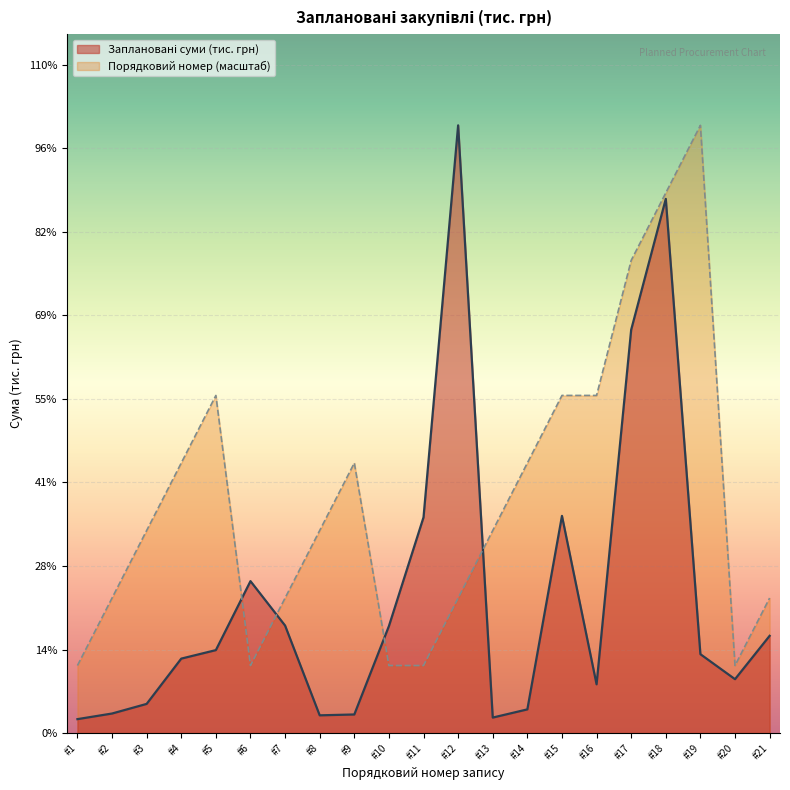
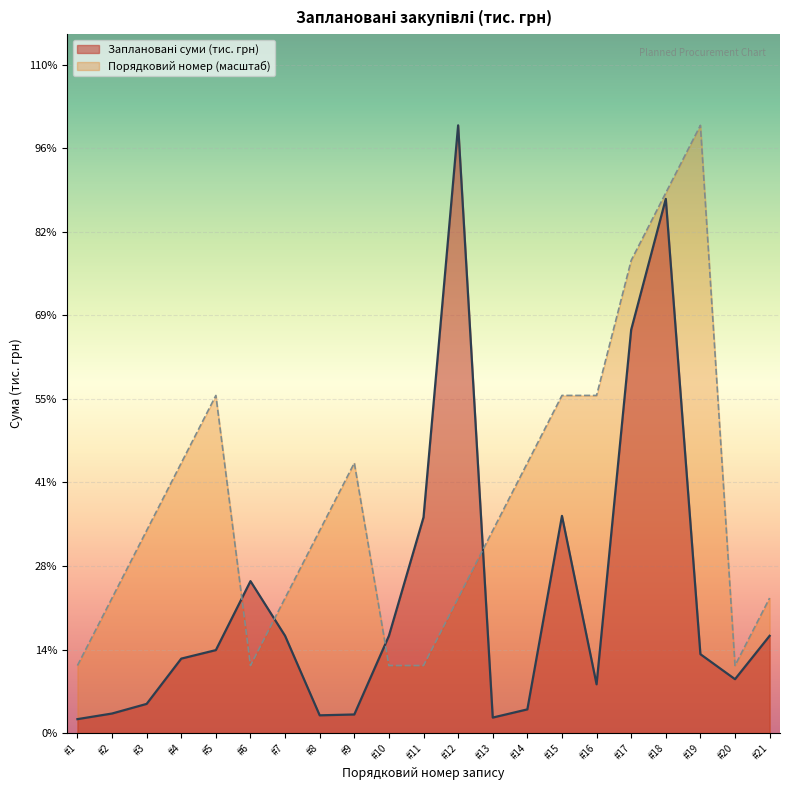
  {
    "Заплановані суми (тис. грн)": {
      "#1": "2%",
      "#2": "3%",
      "#3": "5%",
      "#4": "12%",
      "#5": "14%",
      "#6": "25%",
-     "#7": "18%",
+     "#7": "16%",
      "#8": "3%",
      "#9": "3%",
-     "#10": "18%",
+     "#10": "16%",
      "#11": "36%",
      "#12": "100%",
      "#13": "3%",
      "#14": "4%",
      "#15": "36%",
      "#16": "8%",
      "#17": "66%",
      "#18": "88%",
      "#19": "13%",
      "#20": "9%",
      "#21": "16%"
    },
    "Порядковий номер (масштаб)": {
      "#1": "11%",
      "#2": "22%",
      "#3": "33%",
      "#4": "44%",
      "#5": "56%",
      "#6": "11%",
      "#7": "22%",
      "#8": "33%",
      "#9": "44%",
      "#10": "11%",
      "#11": "11%",
      "#12": "22%",
      "#13": "33%",
      "#14": "44%",
      "#15": "56%",
      "#16": "56%",
      "#17": "78%",
      "#18": "89%",
      "#19": "100%",
      "#20": "11%",
      "#21": "22%"
    }
  }
